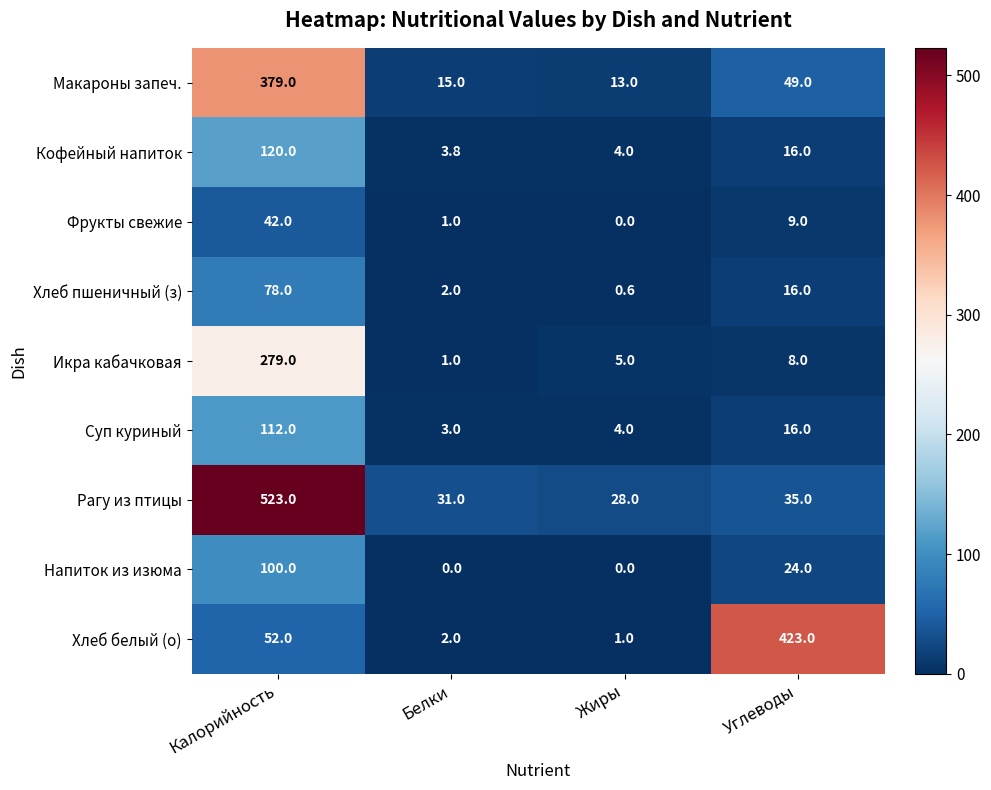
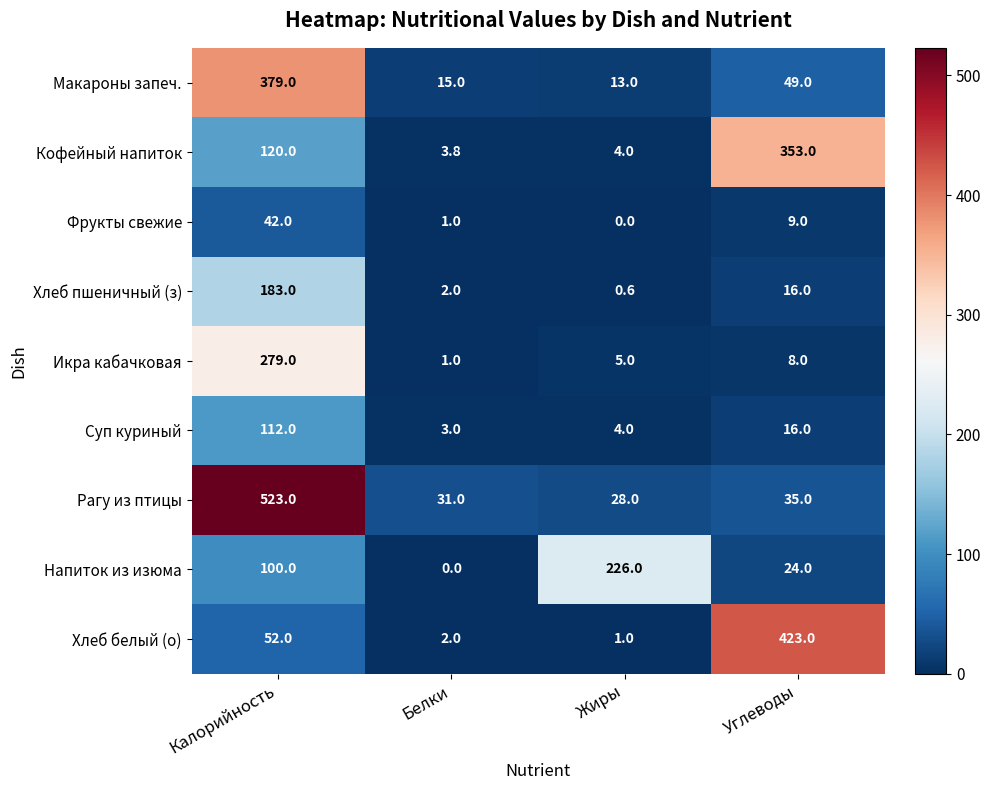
  {
    "Макароны запеч.": {
      "Калорийность": 379.0,
      "Белки": 15.0,
      "Жиры": 13.0,
      "Углеводы": 49.0
    },
    "Кофейный напиток": {
      "Калорийность": 120.0,
      "Белки": 3.8,
      "Жиры": 4.0,
-     "Углеводы": 16.0
+     "Углеводы": 353.0
    },
    "Фрукты свежие": {
      "Калорийность": 42.0,
      "Белки": 1.0,
      "Жиры": 0.0,
      "Углеводы": 9.0
    },
    "Хлеб пшеничный (з)": {
-     "Калорийность": 78.0,
+     "Калорийность": 183.0,
      "Белки": 2.0,
      "Жиры": 0.6,
      "Углеводы": 16.0
    },
    "Икра кабачковая": {
      "Калорийность": 279.0,
      "Белки": 1.0,
      "Жиры": 5.0,
      "Углеводы": 8.0
    },
    "Суп куриный": {
      "Калорийность": 112.0,
      "Белки": 3.0,
      "Жиры": 4.0,
      "Углеводы": 16.0
    },
    "Рагу из птицы": {
      "Калорийность": 523.0,
      "Белки": 31.0,
      "Жиры": 28.0,
      "Углеводы": 35.0
    },
    "Напиток из изюма": {
      "Калорийность": 100.0,
      "Белки": 0.0,
-     "Жиры": 0.0,
+     "Жиры": 226.0,
      "Углеводы": 24.0
    },
    "Хлеб белый (о)": {
      "Калорийность": 52.0,
      "Белки": 2.0,
      "Жиры": 1.0,
      "Углеводы": 423.0
    }
  }
